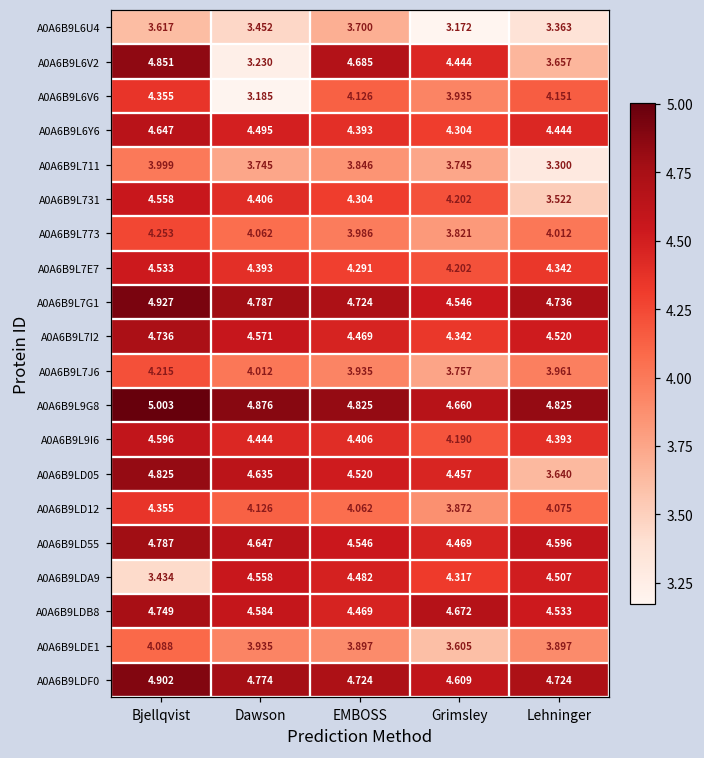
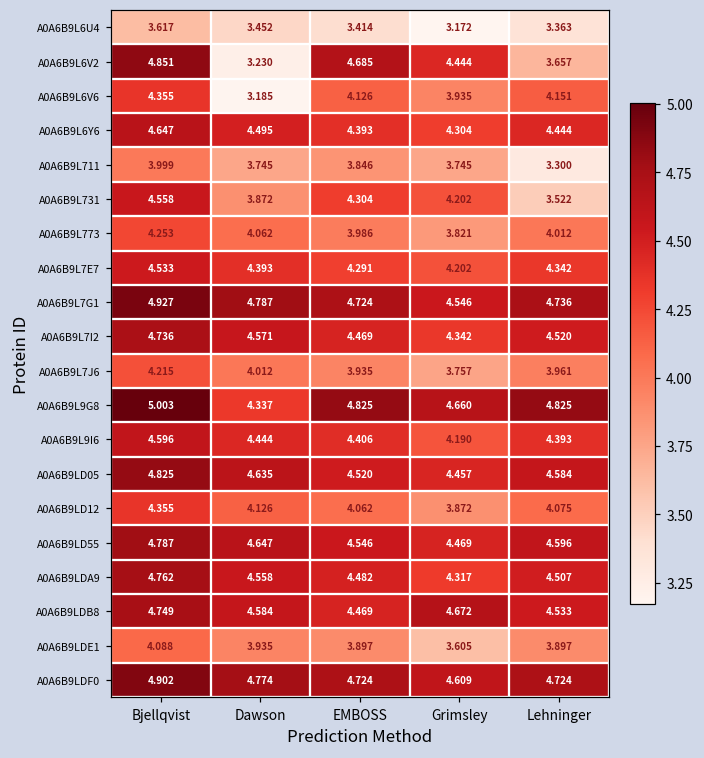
  {
    "A0A6B9L6U4": {
      "Bjellqvist": 3.617,
      "Dawson": 3.452,
-     "EMBOSS": 3.700,
+     "EMBOSS": 3.414,
      "Grimsley": 3.172,
      "Lehninger": 3.363
    },
    "A0A6B9L6V2": {
      "Bjellqvist": 4.851,
      "Dawson": 3.230,
      "EMBOSS": 4.685,
      "Grimsley": 4.444,
      "Lehninger": 3.657
    },
    "A0A6B9L6V6": {
      "Bjellqvist": 4.355,
      "Dawson": 3.185,
      "EMBOSS": 4.126,
      "Grimsley": 3.935,
      "Lehninger": 4.151
    },
    "A0A6B9L6Y6": {
      "Bjellqvist": 4.647,
      "Dawson": 4.495,
      "EMBOSS": 4.393,
      "Grimsley": 4.304,
      "Lehninger": 4.444
    },
    "A0A6B9L711": {
      "Bjellqvist": 3.999,
      "Dawson": 3.745,
      "EMBOSS": 3.846,
      "Grimsley": 3.745,
      "Lehninger": 3.300
    },
    "A0A6B9L731": {
      "Bjellqvist": 4.558,
-     "Dawson": 4.406,
+     "Dawson": 3.872,
      "EMBOSS": 4.304,
      "Grimsley": 4.202,
      "Lehninger": 3.522
    },
    "A0A6B9L773": {
      "Bjellqvist": 4.253,
      "Dawson": 4.062,
      "EMBOSS": 3.986,
      "Grimsley": 3.821,
      "Lehninger": 4.012
    },
    "A0A6B9L7E7": {
      "Bjellqvist": 4.533,
      "Dawson": 4.393,
      "EMBOSS": 4.291,
      "Grimsley": 4.202,
      "Lehninger": 4.342
    },
    "A0A6B9L7G1": {
      "Bjellqvist": 4.927,
      "Dawson": 4.787,
      "EMBOSS": 4.724,
      "Grimsley": 4.546,
      "Lehninger": 4.736
    },
    "A0A6B9L7I2": {
      "Bjellqvist": 4.736,
      "Dawson": 4.571,
      "EMBOSS": 4.469,
      "Grimsley": 4.342,
      "Lehninger": 4.520
    },
    "A0A6B9L7J6": {
      "Bjellqvist": 4.215,
      "Dawson": 4.012,
      "EMBOSS": 3.935,
      "Grimsley": 3.757,
      "Lehninger": 3.961
    },
    "A0A6B9L9G8": {
      "Bjellqvist": 5.003,
-     "Dawson": 4.876,
+     "Dawson": 4.337,
      "EMBOSS": 4.825,
      "Grimsley": 4.660,
      "Lehninger": 4.825
    },
    "A0A6B9L9I6": {
      "Bjellqvist": 4.596,
      "Dawson": 4.444,
      "EMBOSS": 4.406,
      "Grimsley": 4.190,
      "Lehninger": 4.393
    },
    "A0A6B9LD05": {
      "Bjellqvist": 4.825,
      "Dawson": 4.635,
      "EMBOSS": 4.520,
      "Grimsley": 4.457,
-     "Lehninger": 3.640
+     "Lehninger": 4.584
    },
    "A0A6B9LD12": {
      "Bjellqvist": 4.355,
      "Dawson": 4.126,
      "EMBOSS": 4.062,
      "Grimsley": 3.872,
      "Lehninger": 4.075
    },
    "A0A6B9LD55": {
      "Bjellqvist": 4.787,
      "Dawson": 4.647,
      "EMBOSS": 4.546,
      "Grimsley": 4.469,
      "Lehninger": 4.596
    },
    "A0A6B9LDA9": {
-     "Bjellqvist": 3.434,
+     "Bjellqvist": 4.762,
      "Dawson": 4.558,
      "EMBOSS": 4.482,
      "Grimsley": 4.317,
      "Lehninger": 4.507
    },
    "A0A6B9LDB8": {
      "Bjellqvist": 4.749,
      "Dawson": 4.584,
      "EMBOSS": 4.469,
      "Grimsley": 4.672,
      "Lehninger": 4.533
    },
    "A0A6B9LDE1": {
      "Bjellqvist": 4.088,
      "Dawson": 3.935,
      "EMBOSS": 3.897,
      "Grimsley": 3.605,
      "Lehninger": 3.897
    },
    "A0A6B9LDF0": {
      "Bjellqvist": 4.902,
      "Dawson": 4.774,
      "EMBOSS": 4.724,
      "Grimsley": 4.609,
      "Lehninger": 4.724
    }
  }
